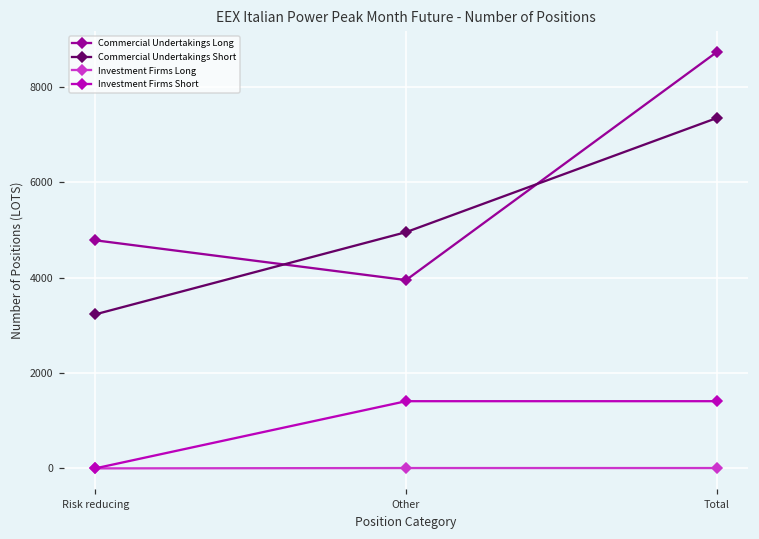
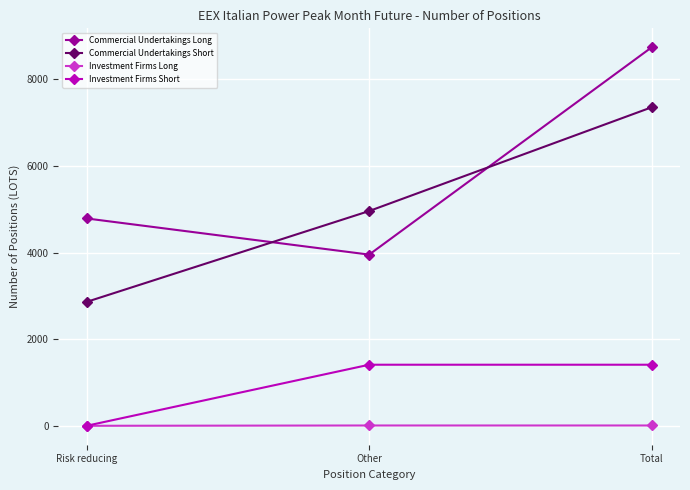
  {
    "Commercial Undertakings Short": {
-     "Risk reducing": 3200,
+     "Risk reducing": 2900,
      "Other": 5000,
      "Total": 7400
    }
  }
